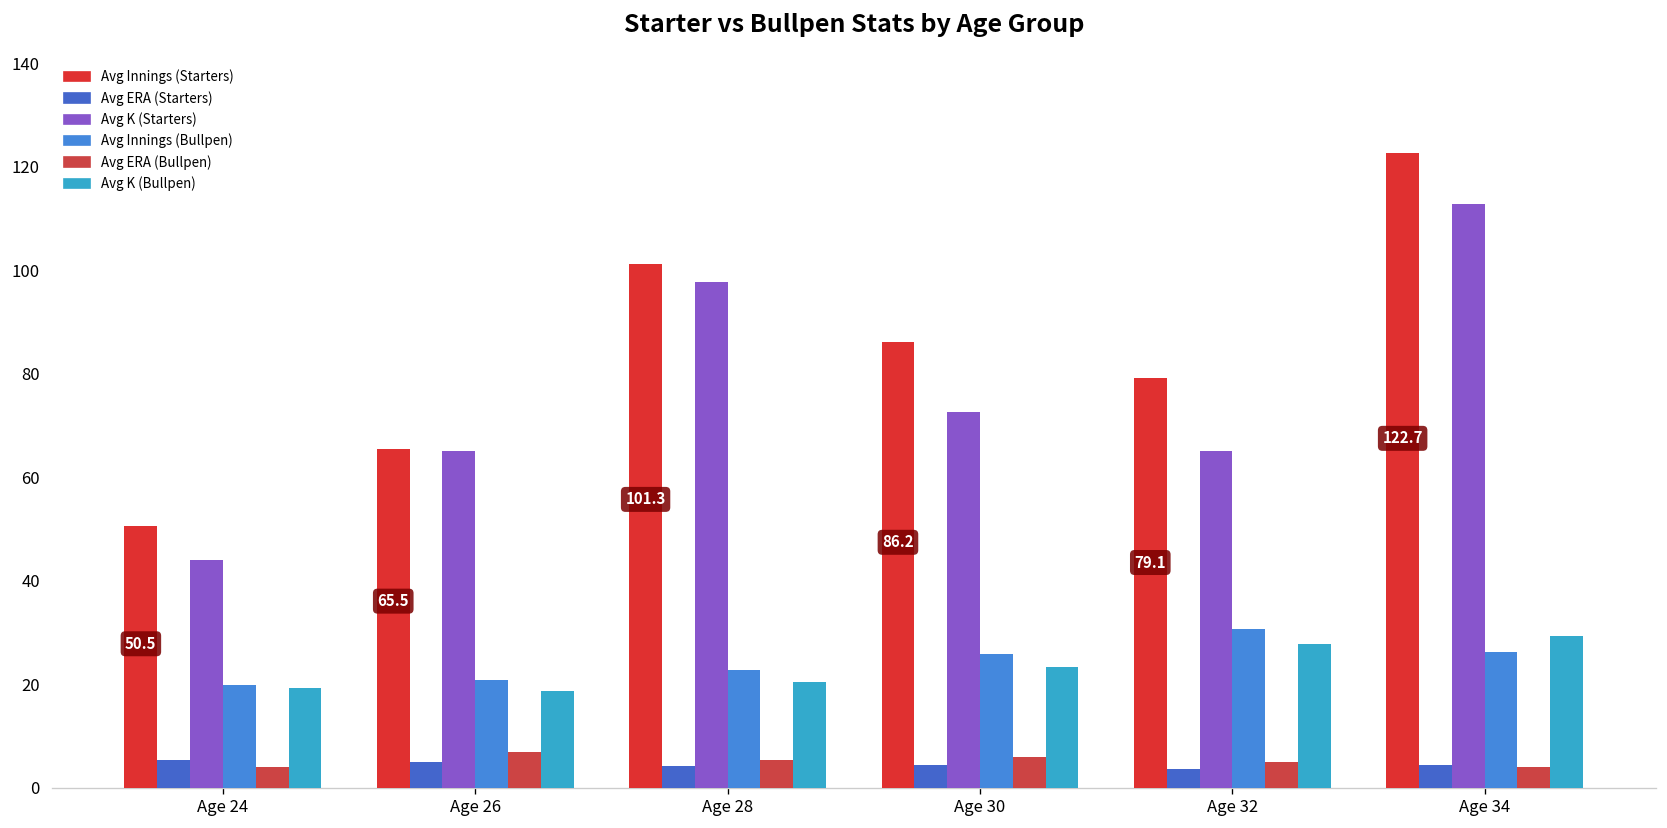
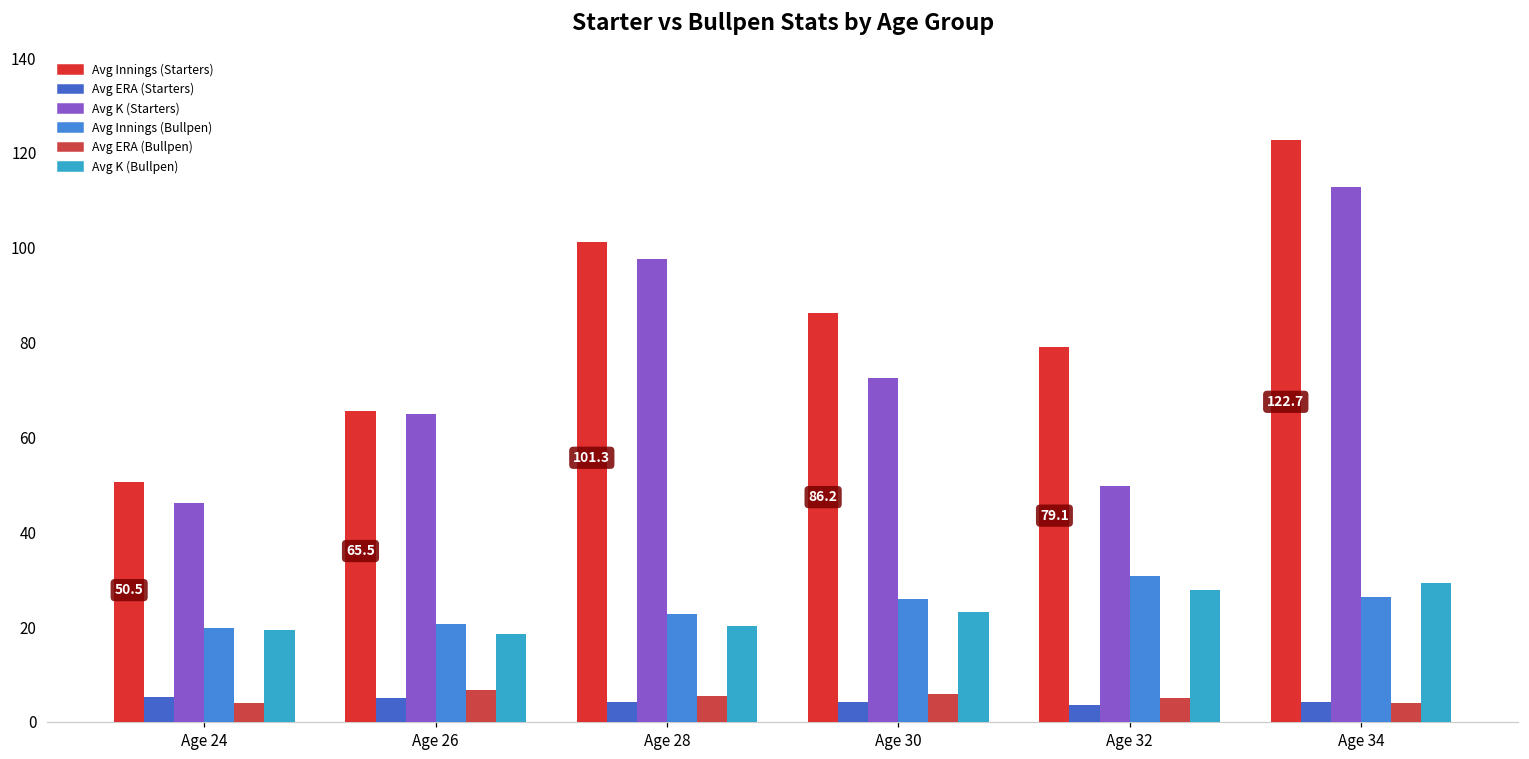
  {
    "Avg K (Starters)": {
-     "Age 24": 44,
+     "Age 24": 46,
      "Age 26": 65,
      "Age 28": 98,
      "Age 30": 73,
-     "Age 32": 65,
+     "Age 32": 50,
      "Age 34": 113
    }
  }
